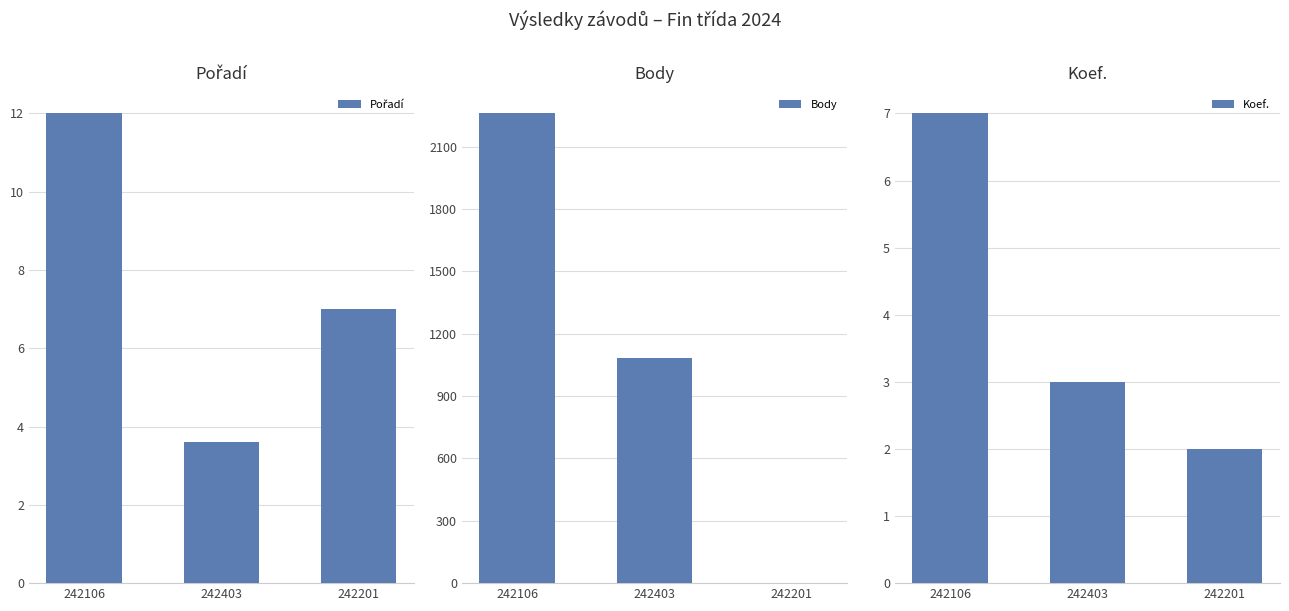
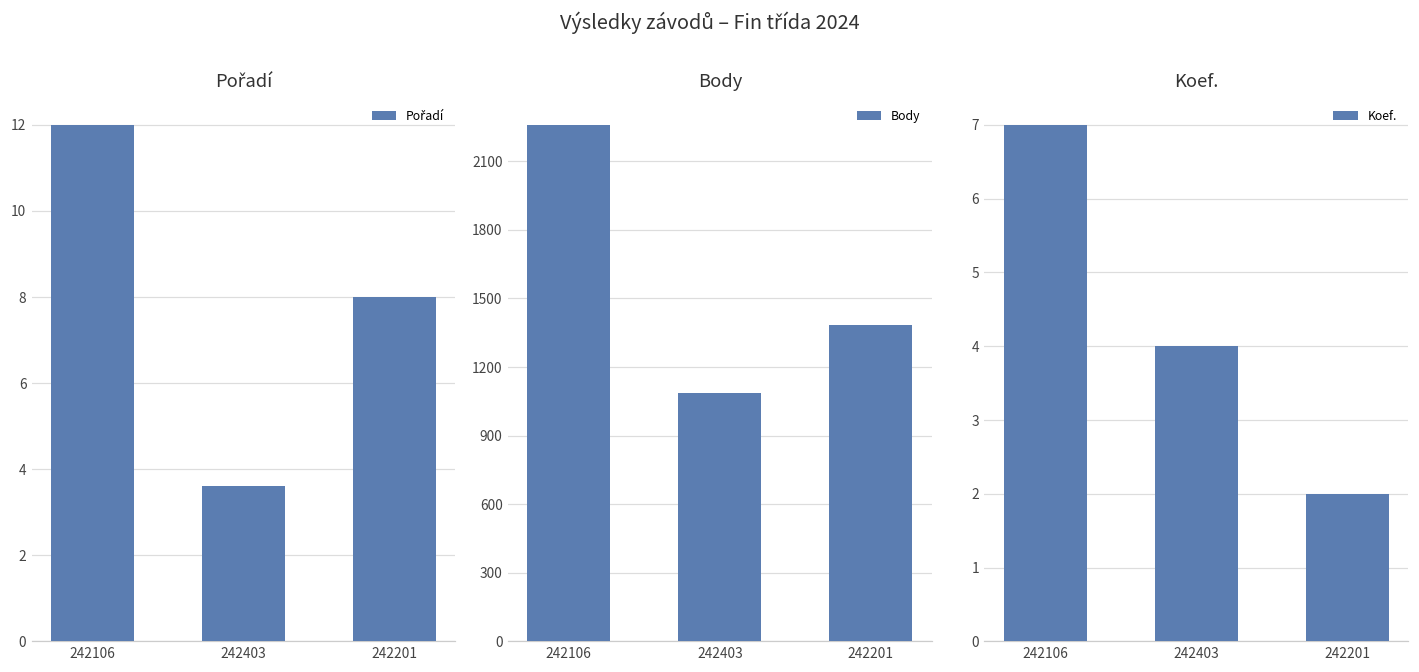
  {
    "Pořadí": {
      "242106": 12,
      "242403": 3.6,
-     "242201": 7
+     "242201": 8
    },
    "Body": {
      "242106": 2260,
      "242403": 1090,
-     "242201": 0
+     "242201": 1380
    },
    "Koef.": {
      "242106": 7,
-     "242403": 3,
+     "242403": 4,
      "242201": 2
    }
  }
